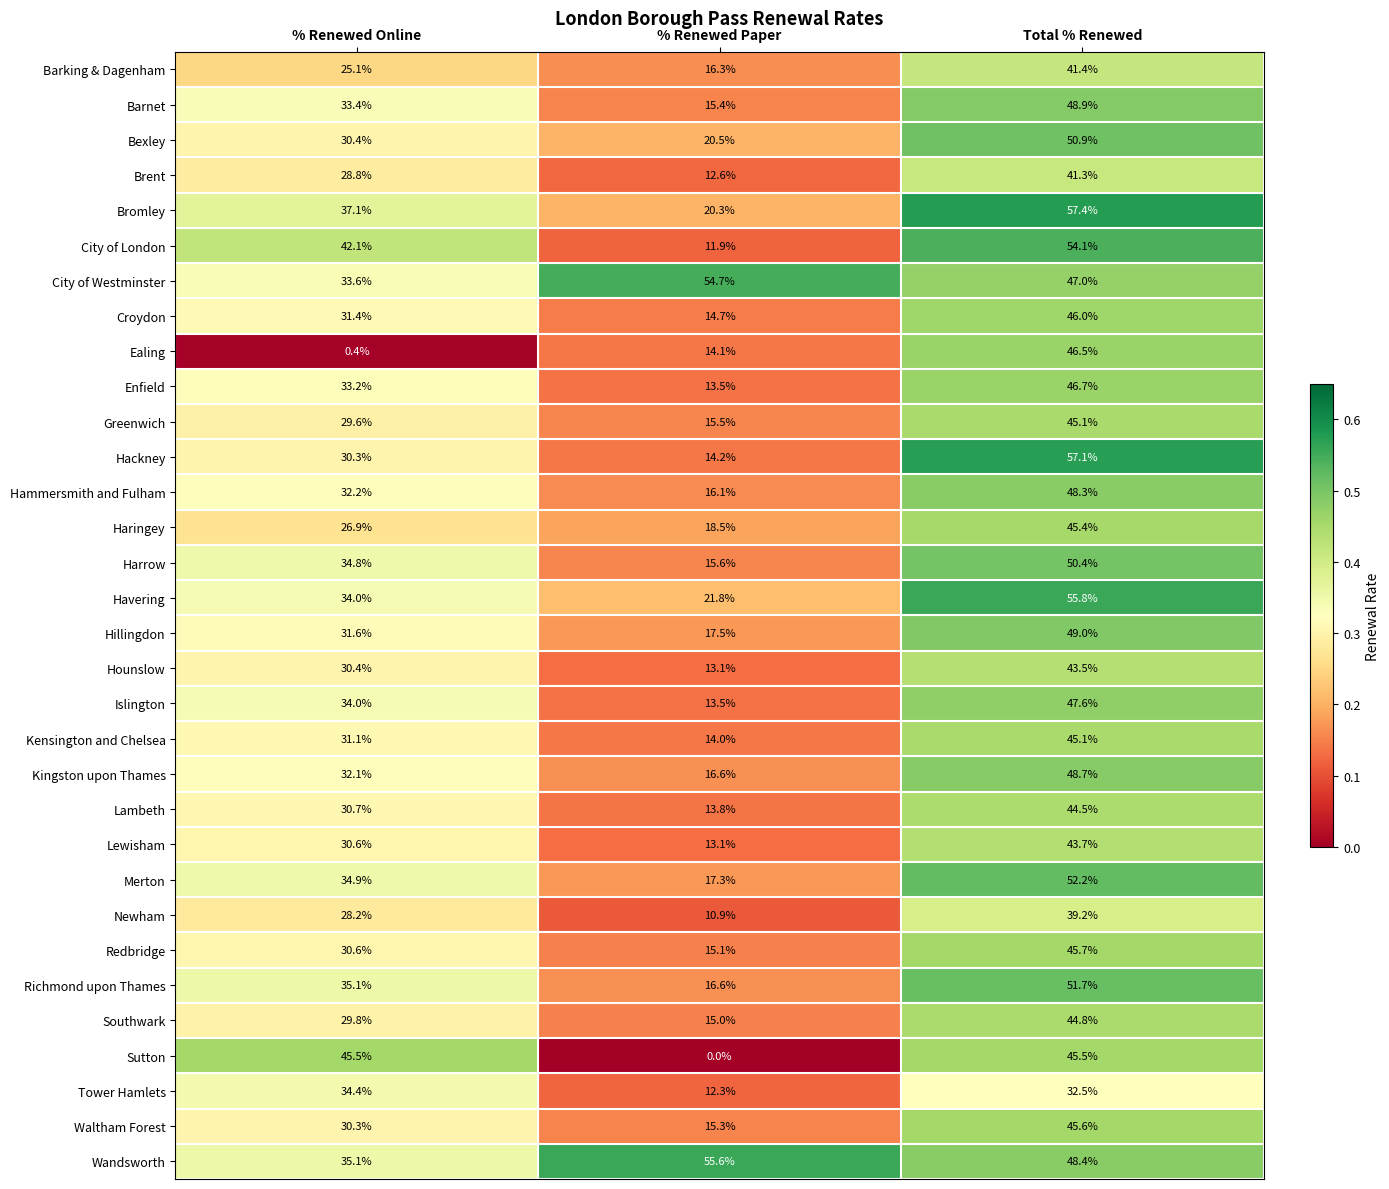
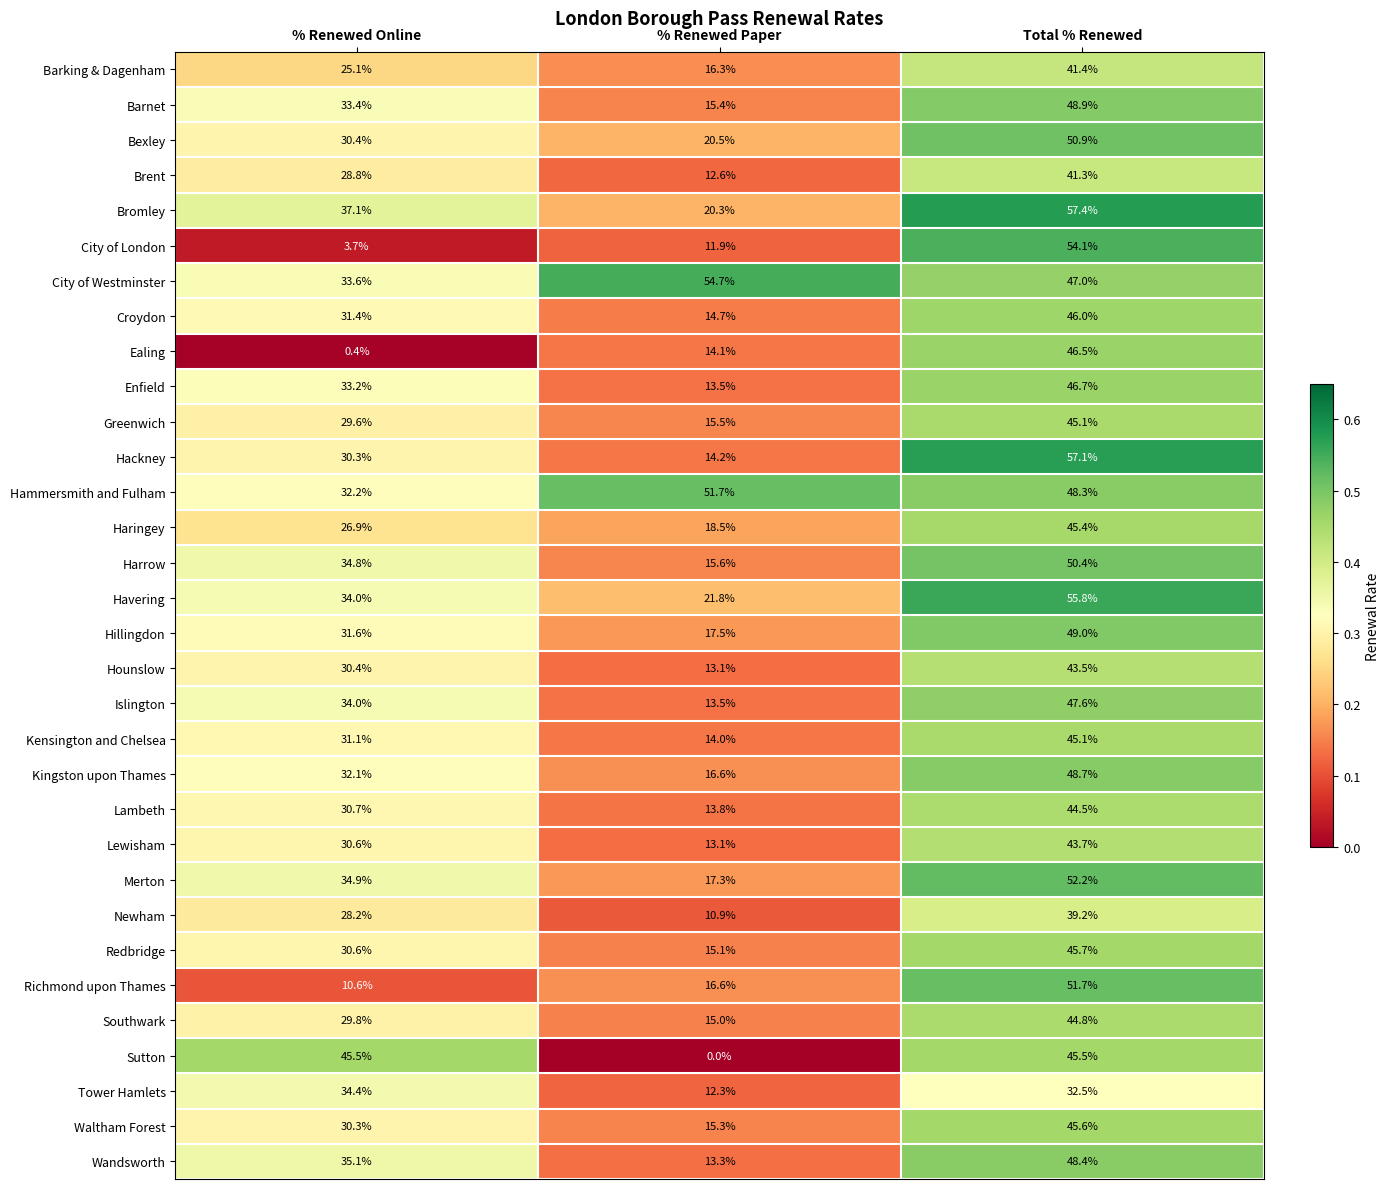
  {
    "Barking & Dagenham": {
      "% Renewed Online": "25.1%",
      "% Renewed Paper": "16.3%",
      "Total % Renewed": "41.4%"
    },
    "Barnet": {
      "% Renewed Online": "33.4%",
      "% Renewed Paper": "15.4%",
      "Total % Renewed": "48.9%"
    },
    "Bexley": {
      "% Renewed Online": "30.4%",
      "% Renewed Paper": "20.5%",
      "Total % Renewed": "50.9%"
    },
    "Brent": {
      "% Renewed Online": "28.8%",
      "% Renewed Paper": "12.6%",
      "Total % Renewed": "41.3%"
    },
    "Bromley": {
      "% Renewed Online": "37.1%",
      "% Renewed Paper": "20.3%",
      "Total % Renewed": "57.4%"
    },
    "City of London": {
-     "% Renewed Online": "42.1%",
+     "% Renewed Online": "3.7%",
      "% Renewed Paper": "11.9%",
      "Total % Renewed": "54.1%"
    },
    "City of Westminster": {
      "% Renewed Online": "33.6%",
      "% Renewed Paper": "54.7%",
      "Total % Renewed": "47.0%"
    },
    "Croydon": {
      "% Renewed Online": "31.4%",
      "% Renewed Paper": "14.7%",
      "Total % Renewed": "46.0%"
    },
    "Ealing": {
      "% Renewed Online": "0.4%",
      "% Renewed Paper": "14.1%",
      "Total % Renewed": "46.5%"
    },
    "Enfield": {
      "% Renewed Online": "33.2%",
      "% Renewed Paper": "13.5%",
      "Total % Renewed": "46.7%"
    },
    "Greenwich": {
      "% Renewed Online": "29.6%",
      "% Renewed Paper": "15.5%",
      "Total % Renewed": "45.1%"
    },
    "Hackney": {
      "% Renewed Online": "30.3%",
      "% Renewed Paper": "14.2%",
      "Total % Renewed": "57.1%"
    },
    "Hammersmith and Fulham": {
      "% Renewed Online": "32.2%",
-     "% Renewed Paper": "16.1%",
+     "% Renewed Paper": "51.7%",
      "Total % Renewed": "48.3%"
    },
    "Haringey": {
      "% Renewed Online": "26.9%",
      "% Renewed Paper": "18.5%",
      "Total % Renewed": "45.4%"
    },
    "Harrow": {
      "% Renewed Online": "34.8%",
      "% Renewed Paper": "15.6%",
      "Total % Renewed": "50.4%"
    },
    "Havering": {
      "% Renewed Online": "34.0%",
      "% Renewed Paper": "21.8%",
      "Total % Renewed": "55.8%"
    },
    "Hillingdon": {
      "% Renewed Online": "31.6%",
      "% Renewed Paper": "17.5%",
      "Total % Renewed": "49.0%"
    },
    "Hounslow": {
      "% Renewed Online": "30.4%",
      "% Renewed Paper": "13.1%",
      "Total % Renewed": "43.5%"
    },
    "Islington": {
      "% Renewed Online": "34.0%",
      "% Renewed Paper": "13.5%",
      "Total % Renewed": "47.6%"
    },
    "Kensington and Chelsea": {
      "% Renewed Online": "31.1%",
      "% Renewed Paper": "14.0%",
      "Total % Renewed": "45.1%"
    },
    "Kingston upon Thames": {
      "% Renewed Online": "32.1%",
      "% Renewed Paper": "16.6%",
      "Total % Renewed": "48.7%"
    },
    "Lambeth": {
      "% Renewed Online": "30.7%",
      "% Renewed Paper": "13.8%",
      "Total % Renewed": "44.5%"
    },
    "Lewisham": {
      "% Renewed Online": "30.6%",
      "% Renewed Paper": "13.1%",
      "Total % Renewed": "43.7%"
    },
    "Merton": {
      "% Renewed Online": "34.9%",
      "% Renewed Paper": "17.3%",
      "Total % Renewed": "52.2%"
    },
    "Newham": {
      "% Renewed Online": "28.2%",
      "% Renewed Paper": "10.9%",
      "Total % Renewed": "39.2%"
    },
    "Redbridge": {
      "% Renewed Online": "30.6%",
      "% Renewed Paper": "15.1%",
      "Total % Renewed": "45.7%"
    },
    "Richmond upon Thames": {
-     "% Renewed Online": "35.1%",
+     "% Renewed Online": "10.6%",
      "% Renewed Paper": "16.6%",
      "Total % Renewed": "51.7%"
    },
    "Southwark": {
      "% Renewed Online": "29.8%",
      "% Renewed Paper": "15.0%",
      "Total % Renewed": "44.8%"
    },
    "Sutton": {
      "% Renewed Online": "45.5%",
      "% Renewed Paper": "0.0%",
      "Total % Renewed": "45.5%"
    },
    "Tower Hamlets": {
      "% Renewed Online": "34.4%",
      "% Renewed Paper": "12.3%",
      "Total % Renewed": "32.5%"
    },
    "Waltham Forest": {
      "% Renewed Online": "30.3%",
      "% Renewed Paper": "15.3%",
      "Total % Renewed": "45.6%"
    },
    "Wandsworth": {
      "% Renewed Online": "35.1%",
-     "% Renewed Paper": "55.6%",
+     "% Renewed Paper": "13.3%",
      "Total % Renewed": "48.4%"
    }
  }
